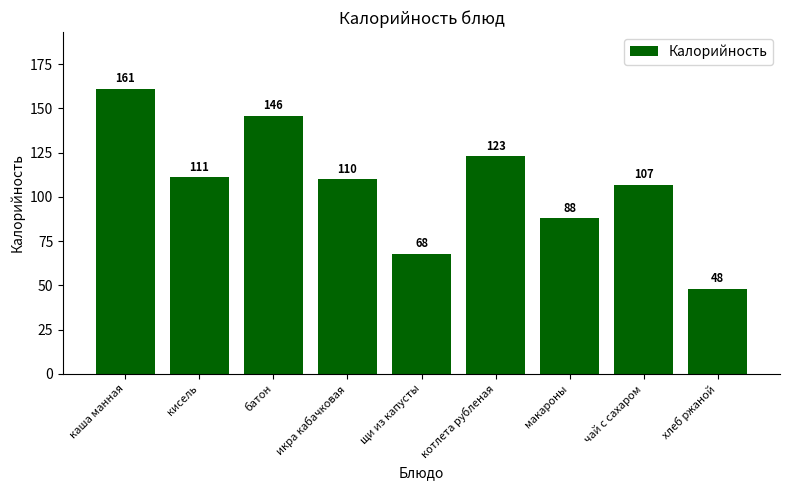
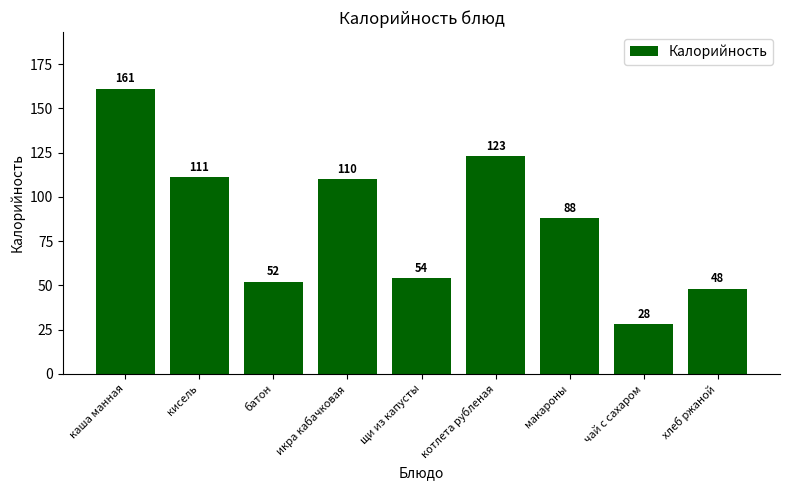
  {
    "каша манная": 161,
    "кисель": 111,
-   "батон": 146,
+   "батон": 52,
    "икра кабачковая": 110,
-   "щи из капусты": 68,
+   "щи из капусты": 54,
    "котлета рубленая": 123,
    "макароны": 88,
-   "чай с сахаром": 107,
+   "чай с сахаром": 28,
    "хлеб ржаной": 48
  }
